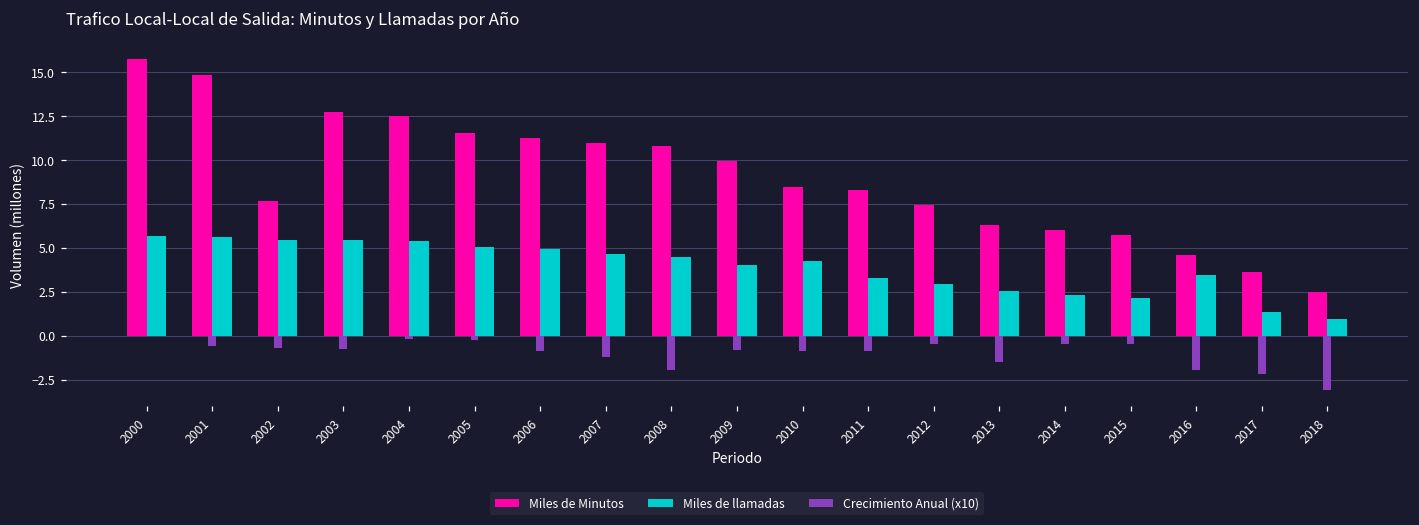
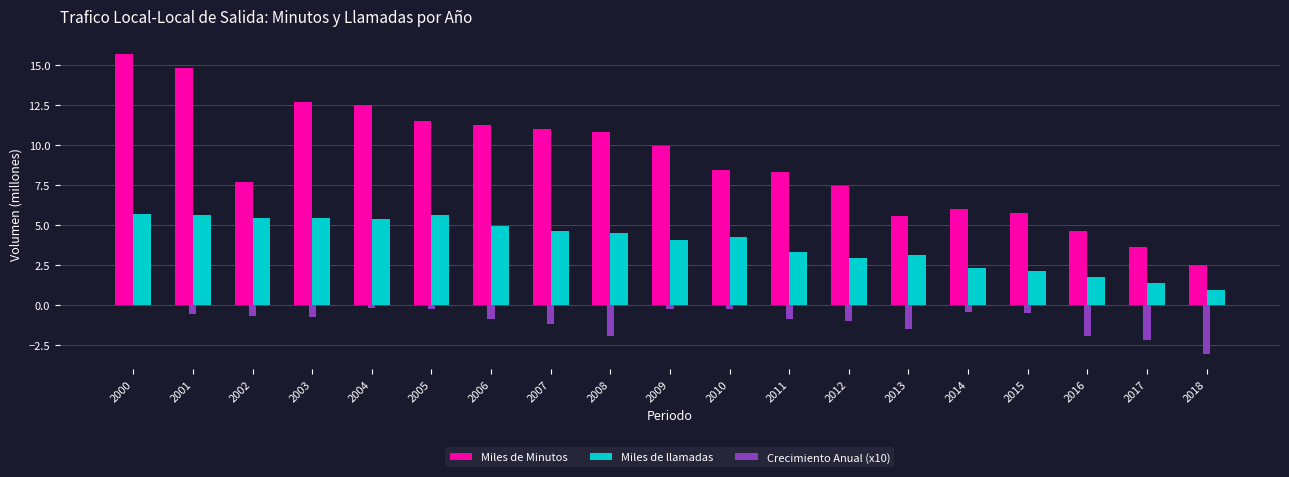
  {
    "Miles de Minutos": {
      "2000": 15.7,
      "2001": 14.8,
      "2002": 7.7,
      "2003": 12.7,
      "2004": 12.5,
      "2005": 11.5,
      "2006": 11.3,
      "2007": 11.0,
      "2008": 10.8,
      "2009": 9.9,
      "2010": 8.4,
      "2011": 8.3,
      "2012": 7.4,
-     "2013": 6.3,
+     "2013": 5.6,
      "2014": 6.0,
      "2015": 5.7,
      "2016": 4.6,
      "2017": 3.6,
      "2018": 2.5
    },
    "Miles de llamadas": {
      "2000": 5.7,
      "2001": 5.6,
      "2002": 5.5,
      "2003": 5.4,
      "2004": 5.4,
-     "2005": 5.1,
+     "2005": 5.6,
      "2006": 4.9,
      "2007": 4.6,
      "2008": 4.5,
      "2009": 4.0,
      "2010": 4.3,
      "2011": 3.3,
      "2012": 2.9,
-     "2013": 2.5,
+     "2013": 3.1,
      "2014": 2.3,
      "2015": 2.1,
-     "2016": 3.4,
+     "2016": 1.7,
      "2017": 1.4,
      "2018": 0.9
    },
    "Crecimiento Anual (x10)": {
      "2000": 0.0,
      "2001": -0.6,
      "2002": -0.7,
      "2003": -0.8,
      "2004": -0.2,
      "2005": -0.3,
      "2006": -0.9,
      "2007": -1.2,
      "2008": -2.0,
-     "2009": -0.8,
-     "2010": -0.9,
+     "2009": -0.3,
+     "2010": -0.3,
      "2011": -0.9,
-     "2012": -0.5,
+     "2012": -1.0,
      "2013": -1.5,
      "2014": -0.4,
      "2015": -0.5,
      "2016": -2.0,
      "2017": -2.2,
      "2018": -3.1
    }
  }
